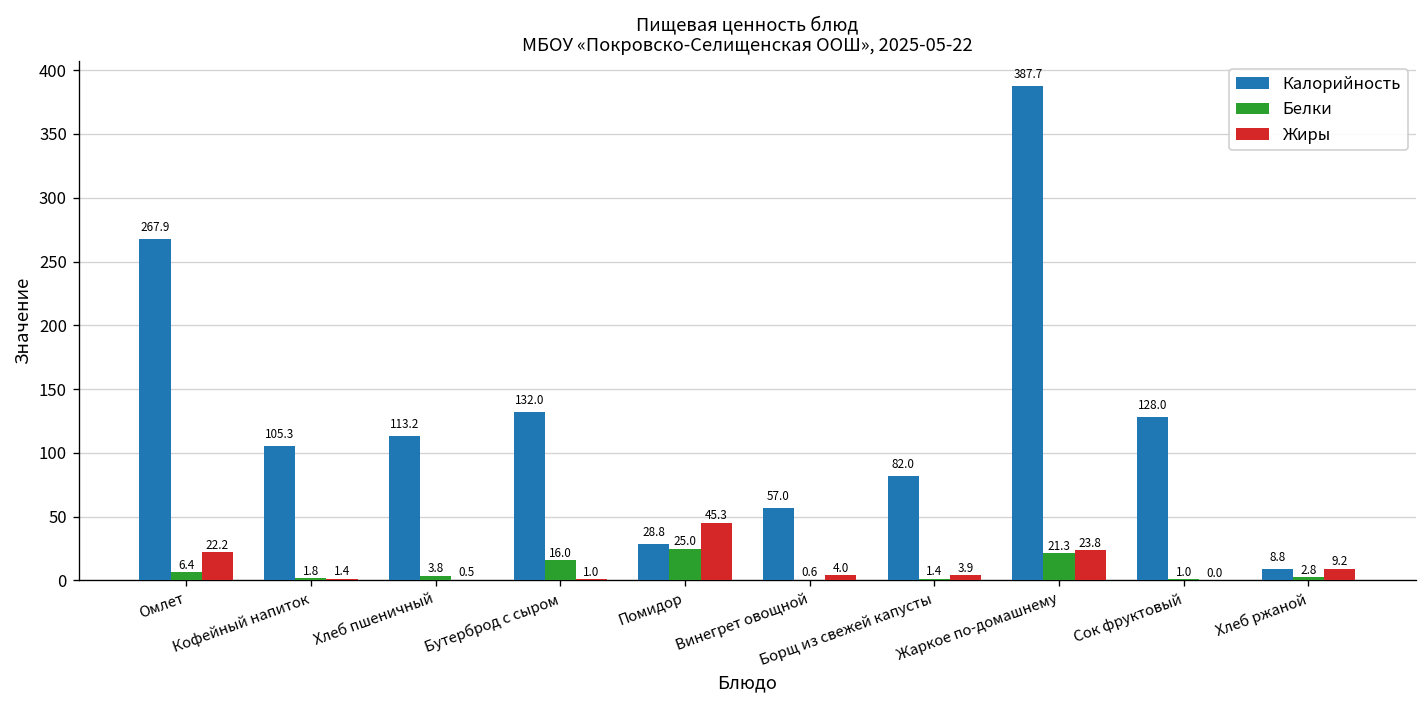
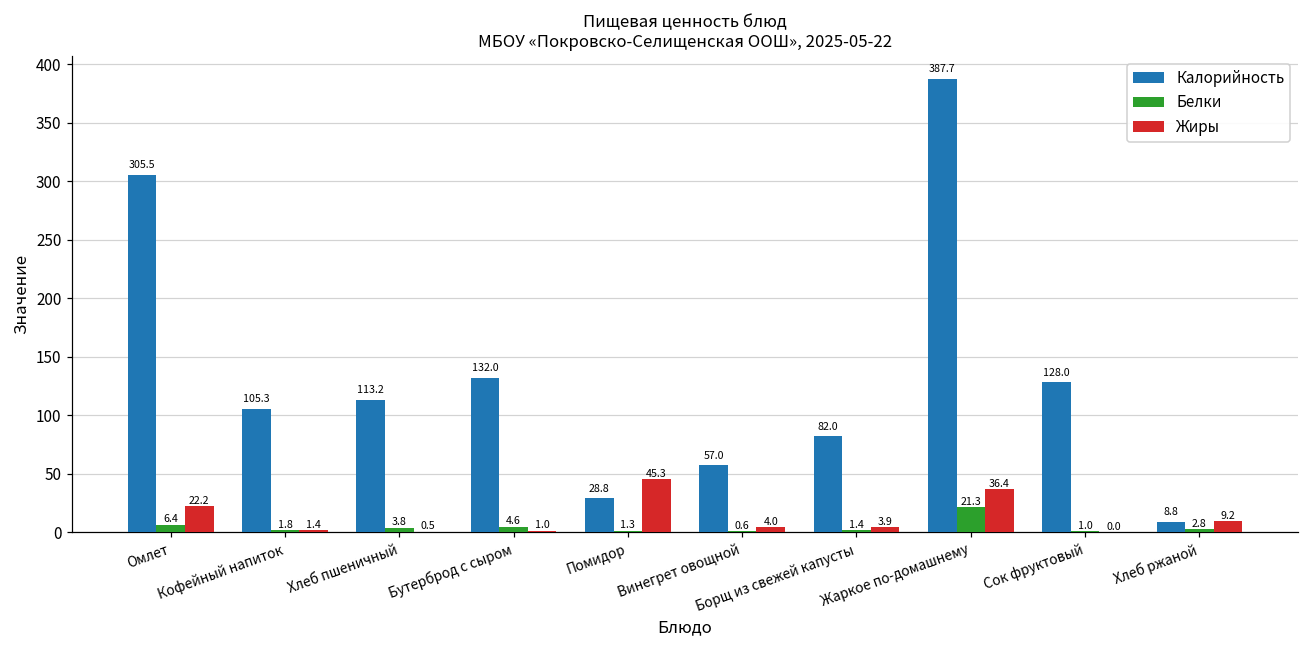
  {
    "Калорийность": {
-     "Омлет": 267.9,
+     "Омлет": 305.5,
      "Кофейный напиток": 105.3,
      "Хлеб пшеничный": 113.2,
      "Бутерброд с сыром": 132.0,
      "Помидор": 28.8,
      "Винегрет овощной": 57.0,
      "Борщ из свежей капусты": 82.0,
      "Жаркое по-домашнему": 387.7,
      "Сок фруктовый": 128.0,
      "Хлеб ржаной": 8.8
    },
    "Белки": {
      "Омлет": 6.4,
      "Кофейный напиток": 1.8,
      "Хлеб пшеничный": 3.8,
-     "Бутерброд с сыром": 16.0,
-     "Помидор": 25.0,
+     "Бутерброд с сыром": 4.6,
+     "Помидор": 1.3,
      "Винегрет овощной": 0.6,
      "Борщ из свежей капусты": 1.4,
      "Жаркое по-домашнему": 21.3,
      "Сок фруктовый": 1.0,
      "Хлеб ржаной": 2.8
    },
    "Жиры": {
      "Омлет": 22.2,
      "Кофейный напиток": 1.4,
      "Хлеб пшеничный": 0.5,
      "Бутерброд с сыром": 1.0,
      "Помидор": 45.3,
      "Винегрет овощной": 4.0,
      "Борщ из свежей капусты": 3.9,
-     "Жаркое по-домашнему": 23.8,
+     "Жаркое по-домашнему": 36.4,
      "Сок фруктовый": 0.0,
      "Хлеб ржаной": 9.2
    }
  }
